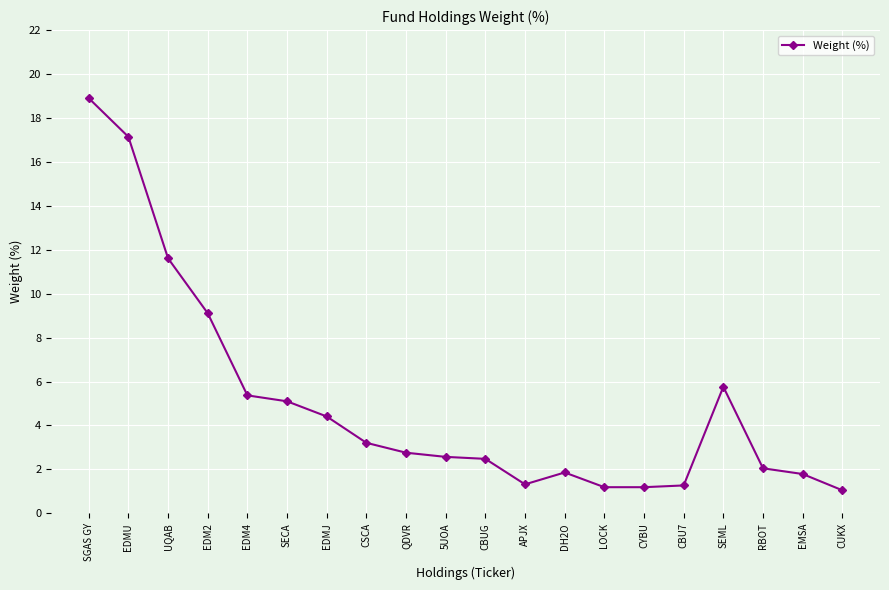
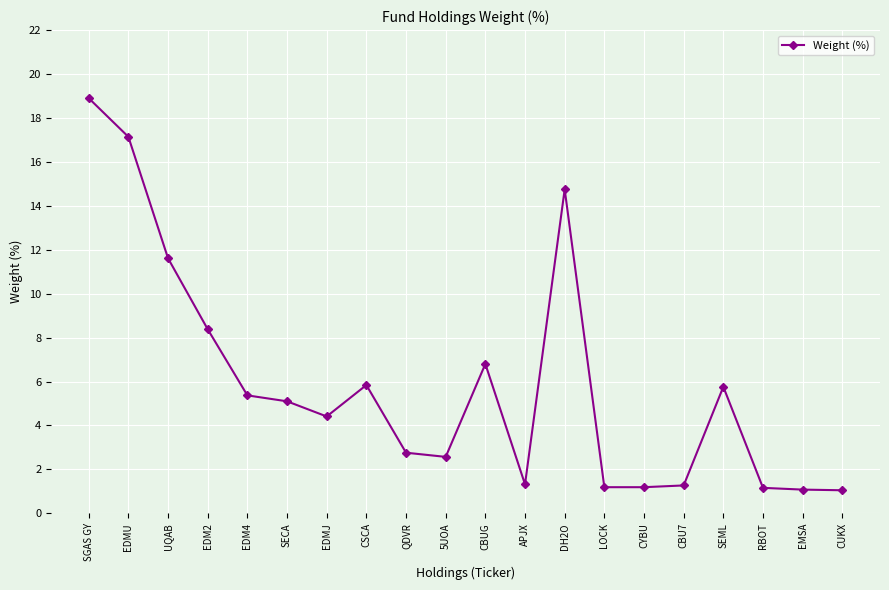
  {
    "SGAS GY": 18.9,
    "EDMU": 17.1,
    "UQAB": 11.6,
-   "EDM2": 9.1,
+   "EDM2": 8.4,
    "EDM4": 5.4,
    "SECA": 5.1,
    "EDMJ": 4.4,
-   "CSCA": 3.2,
+   "CSCA": 5.8,
    "QDVR": 2.8,
    "5UOA": 2.6,
-   "CBUG": 2.5,
+   "CBUG": 6.8,
    "APJX": 1.3,
-   "DH2O": 1.9,
+   "DH2O": 14.8,
    "LOCK": 1.2,
    "CYBU": 1.2,
    "CBU7": 1.3,
    "SEML": 5.8,
-   "RBOT": 2.1,
-   "EMSA": 1.8,
+   "RBOT": 1.2,
+   "EMSA": 1.1,
    "CUKX": 1.1
  }
